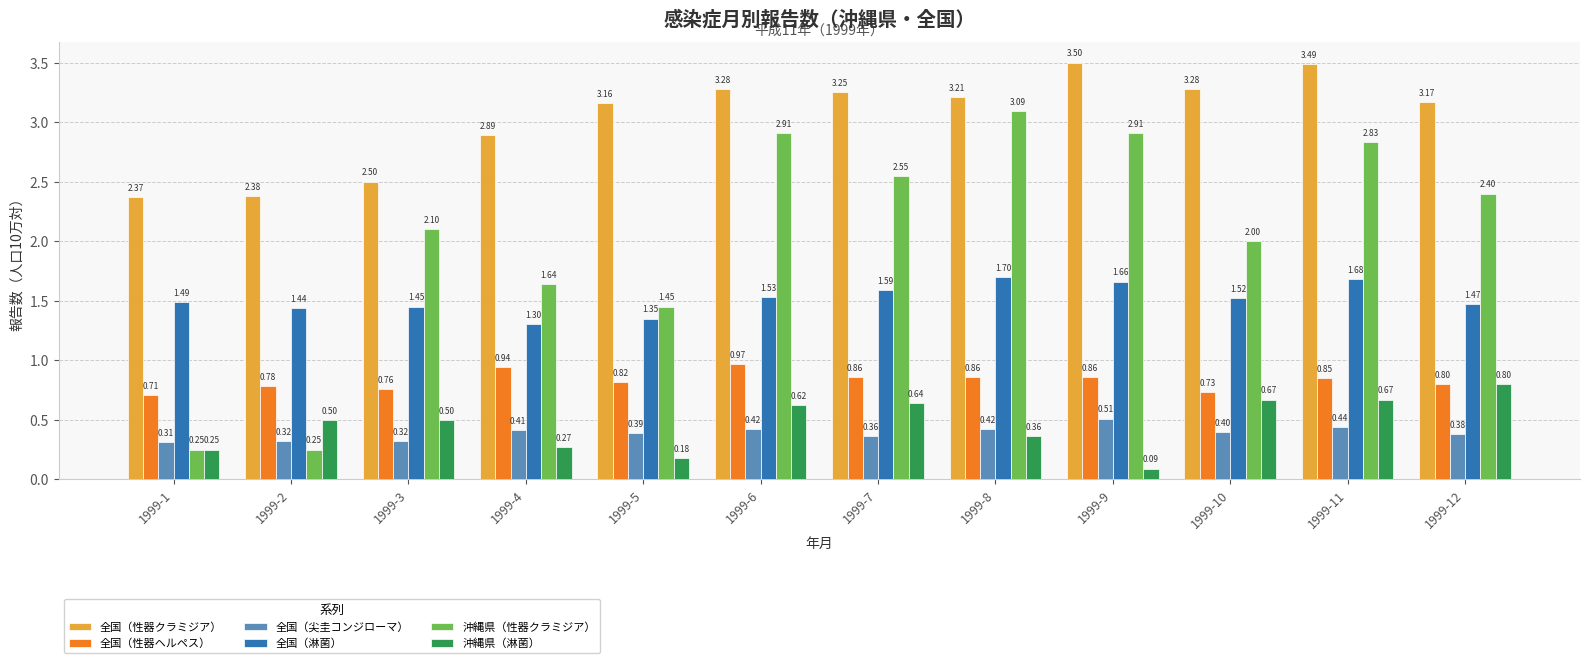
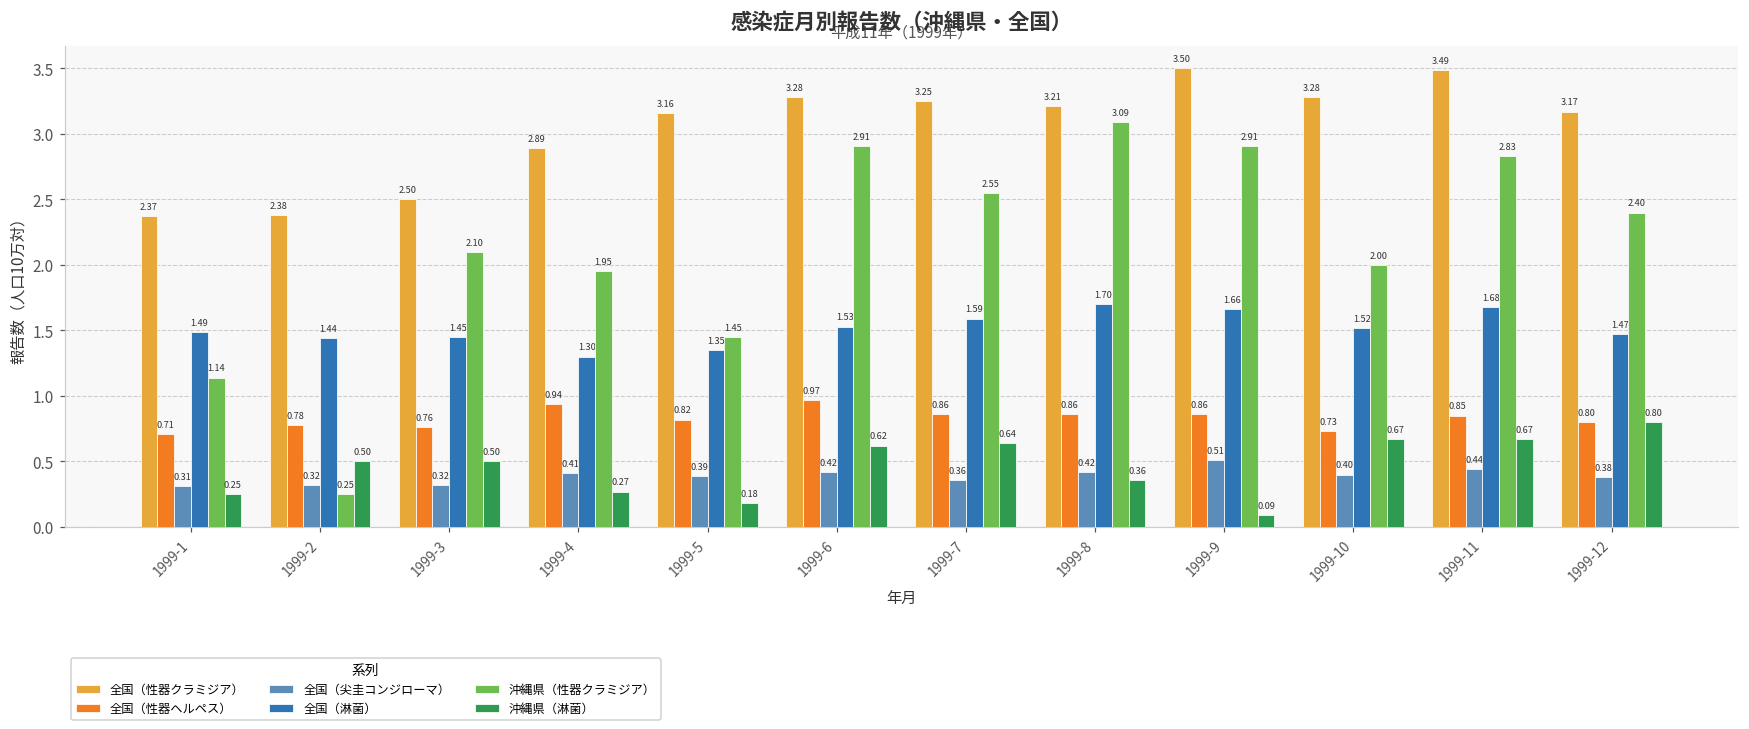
  {
    "沖縄県（性器クラミジア）": {
-     "1999-1": 0.25,
+     "1999-1": 1.14,
      "1999-2": 0.25,
      "1999-3": 2.10,
-     "1999-4": 1.64,
+     "1999-4": 1.95,
      "1999-5": 1.45,
      "1999-6": 2.91,
      "1999-7": 2.55,
      "1999-8": 3.09,
      "1999-9": 2.91,
      "1999-10": 2.00,
      "1999-11": 2.83,
      "1999-12": 2.40
    },
    "沖縄県（淋菌）": {
      "1999-1": 0.25,
      "1999-2": 0.50,
      "1999-3": 0.50,
      "1999-4": 0.27,
      "1999-5": 0.18,
      "1999-6": 0.62,
      "1999-7": 0.64,
      "1999-8": 0.36,
      "1999-9": 0.09,
      "1999-10": 0.67,
      "1999-11": 0.67,
      "1999-12": 0.80
    }
  }
